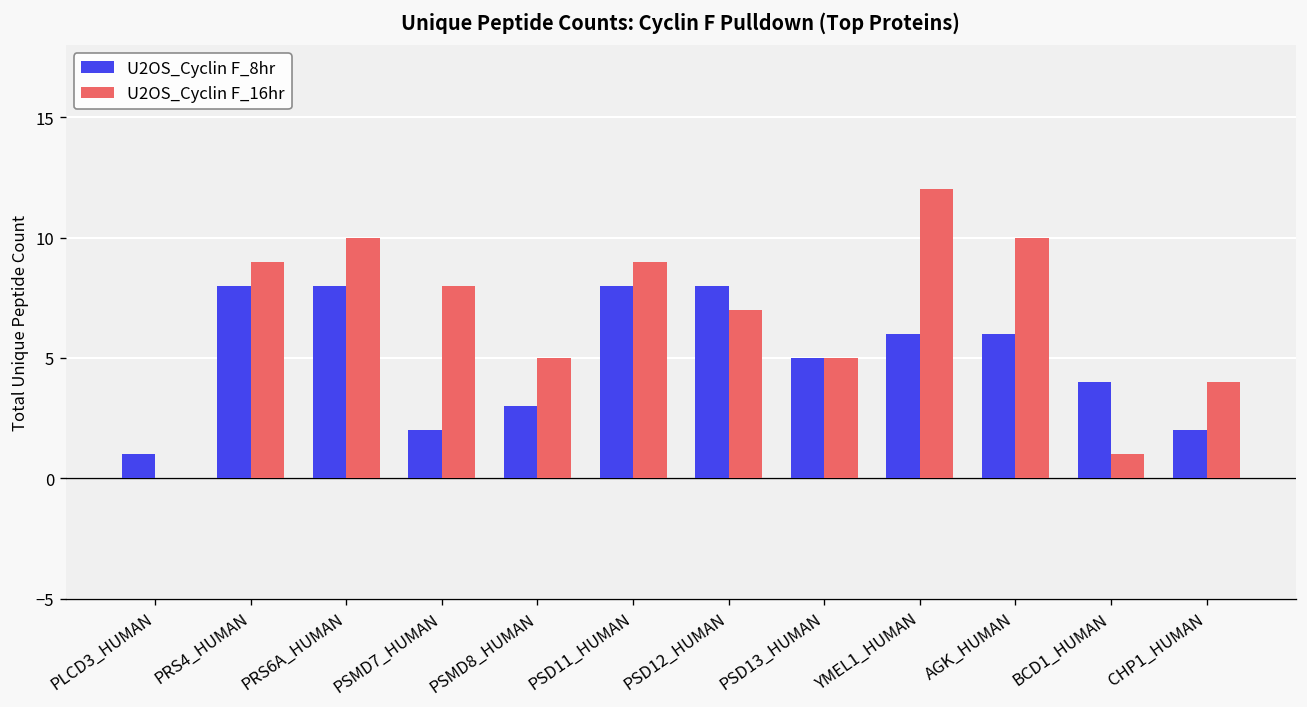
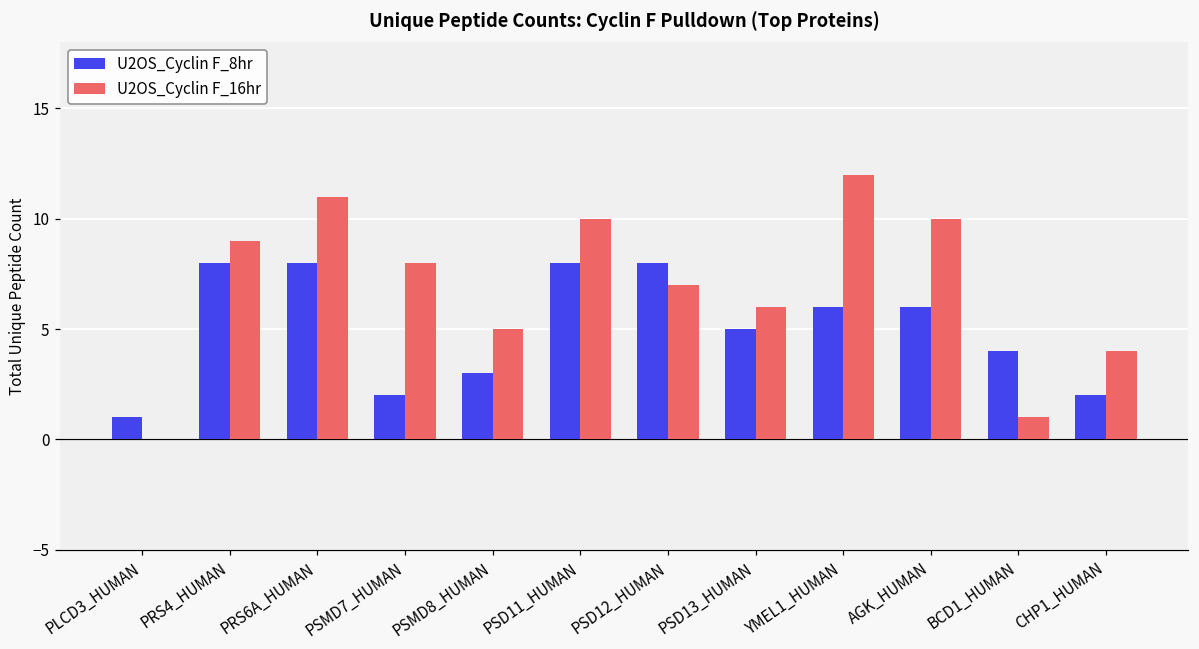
  {
    "U2OS_Cyclin F_8hr": {
      "PLCD3_HUMAN": 1,
      "PRS4_HUMAN": 8,
      "PRS6A_HUMAN": 8,
      "PSMD7_HUMAN": 2,
      "PSMD8_HUMAN": 3,
      "PSD11_HUMAN": 8,
      "PSD12_HUMAN": 8,
      "PSD13_HUMAN": 5,
      "YMEL1_HUMAN": 6,
      "AGK_HUMAN": 6,
      "BCD1_HUMAN": 4,
      "CHP1_HUMAN": 2
    },
    "U2OS_Cyclin F_16hr": {
      "PLCD3_HUMAN": 0,
      "PRS4_HUMAN": 9,
-     "PRS6A_HUMAN": 10,
+     "PRS6A_HUMAN": 11,
      "PSMD7_HUMAN": 8,
      "PSMD8_HUMAN": 5,
-     "PSD11_HUMAN": 9,
+     "PSD11_HUMAN": 10,
      "PSD12_HUMAN": 7,
-     "PSD13_HUMAN": 5,
+     "PSD13_HUMAN": 6,
      "YMEL1_HUMAN": 12,
      "AGK_HUMAN": 10,
      "BCD1_HUMAN": 1,
      "CHP1_HUMAN": 4
    }
  }
